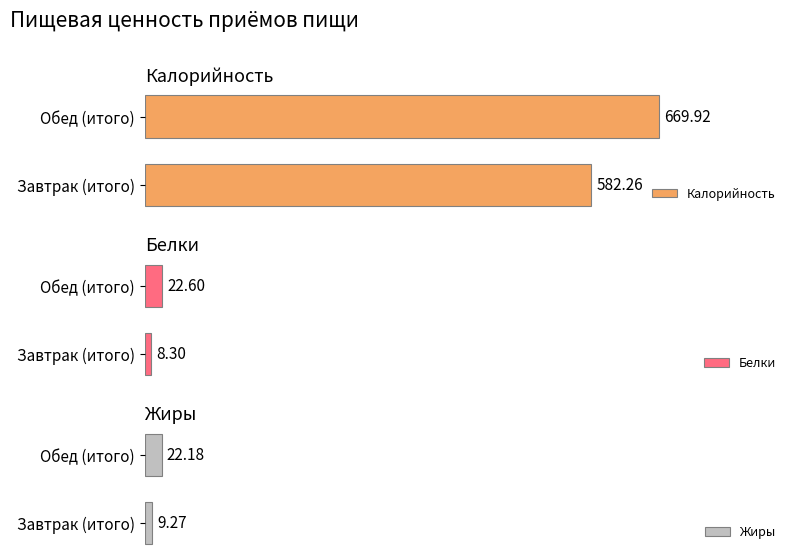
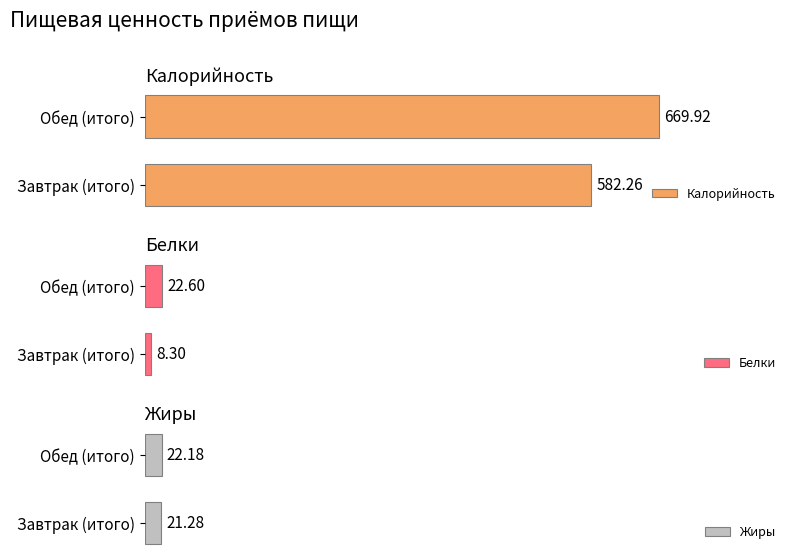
  {
    "Калорийность": {
      "Обед (итого)": 669.92,
      "Завтрак (итого)": 582.26
    },
    "Белки": {
      "Обед (итого)": 22.60,
      "Завтрак (итого)": 8.30
    },
    "Жиры": {
      "Обед (итого)": 22.18,
-     "Завтрак (итого)": 9.27
+     "Завтрак (итого)": 21.28
    }
  }
